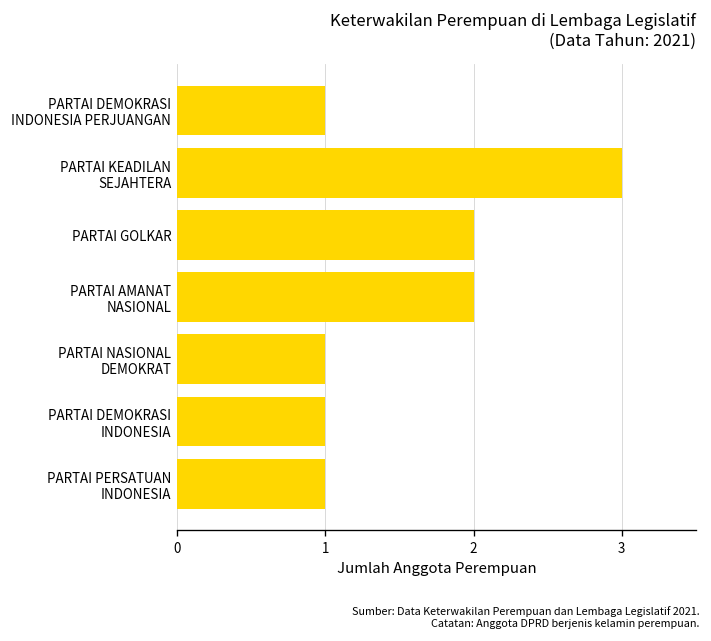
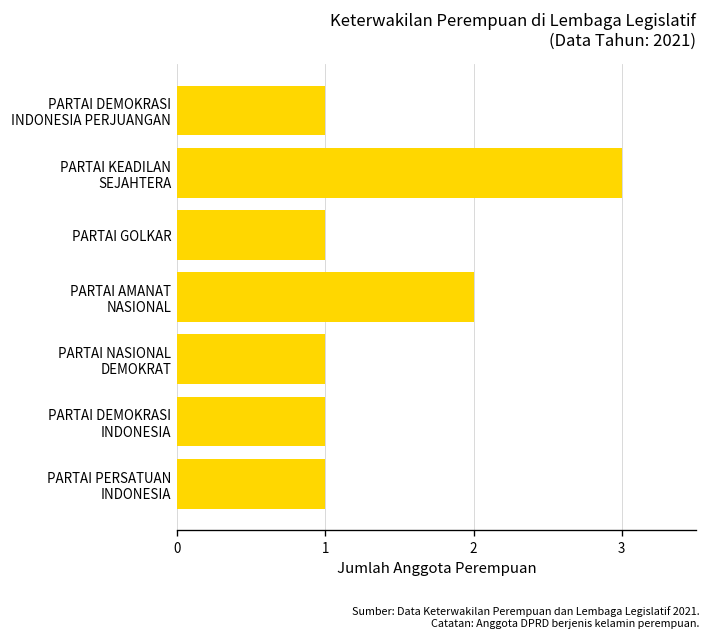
  {
    "PARTAI DEMOKRASI INDONESIA PERJUANGAN": 1,
    "PARTAI KEADILAN SEJAHTERA": 3,
-   "PARTAI GOLKAR": 2,
+   "PARTAI GOLKAR": 1,
    "PARTAI AMANAT NASIONAL": 2,
    "PARTAI NASIONAL DEMOKRAT": 1,
    "PARTAI DEMOKRASI INDONESIA": 1,
    "PARTAI PERSATUAN INDONESIA": 1
  }
